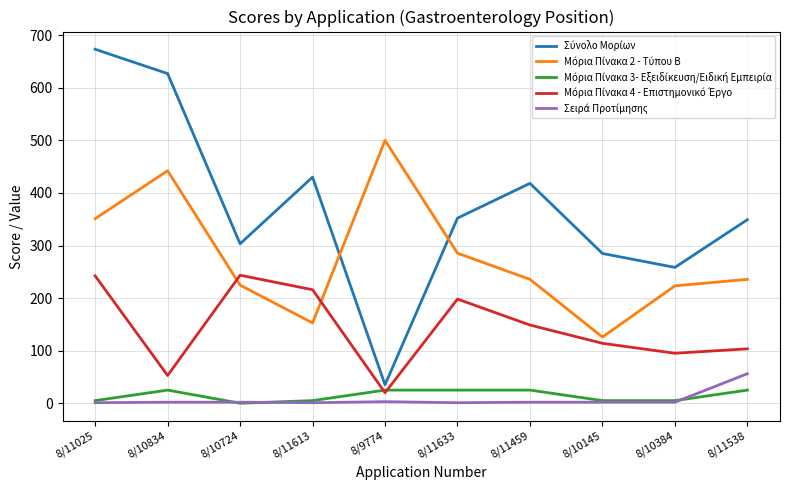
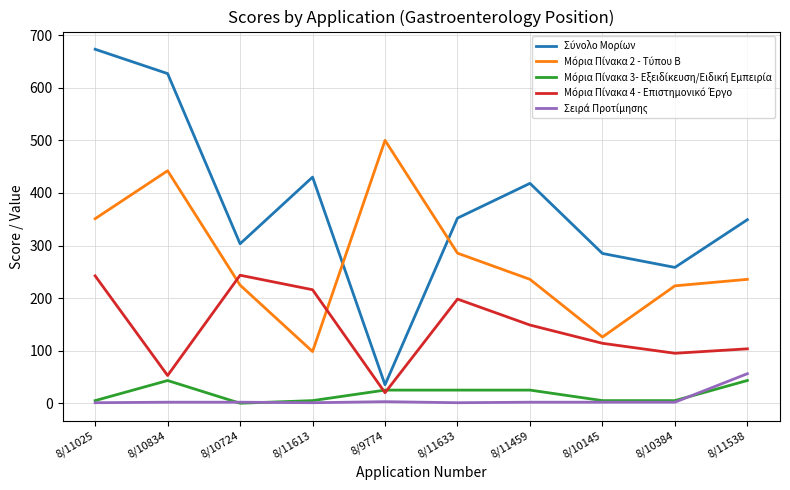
  {
    "Σύνολο Μορίων": {
      "8/11025": 670,
      "8/10834": 630,
      "8/10724": 300,
      "8/11613": 430,
      "8/9774": 40,
      "8/11633": 350,
      "8/11459": 420,
      "8/10145": 280,
      "8/10384": 260,
      "8/11538": 350
    },
    "Μόρια Πίνακα 2 - Τύπου Β": {
      "8/11025": 350,
      "8/10834": 440,
      "8/10724": 220,
-     "8/11613": 150,
+     "8/11613": 100,
      "8/9774": 500,
      "8/11633": 290,
      "8/11459": 240,
      "8/10145": 130,
      "8/10384": 220,
      "8/11538": 240
    },
    "Μόρια Πίνακα 3- Εξειδίκευση/Ειδική Εμπειρία": {
-     "8/10834": 30,
+     "8/10834": 40,
      "8/9774": 30,
      "8/11633": 30,
      "8/11459": 30,
-     "8/11538": 30
+     "8/11538": 40
    },
    "Μόρια Πίνακα 4 - Επιστημονικό Έργο": {
      "8/11025": 240,
      "8/10834": 50,
      "8/10724": 240,
      "8/11613": 220,
      "8/9774": 20,
      "8/11633": 200,
      "8/11459": 150,
      "8/10145": 110,
      "8/10384": 100,
      "8/11538": 100
    },
    "Σειρά Προτίμησης": {
      "8/10834": 0,
      "8/9774": 0,
      "8/11633": 0,
      "8/11459": 0,
      "8/11538": 60
    }
  }
